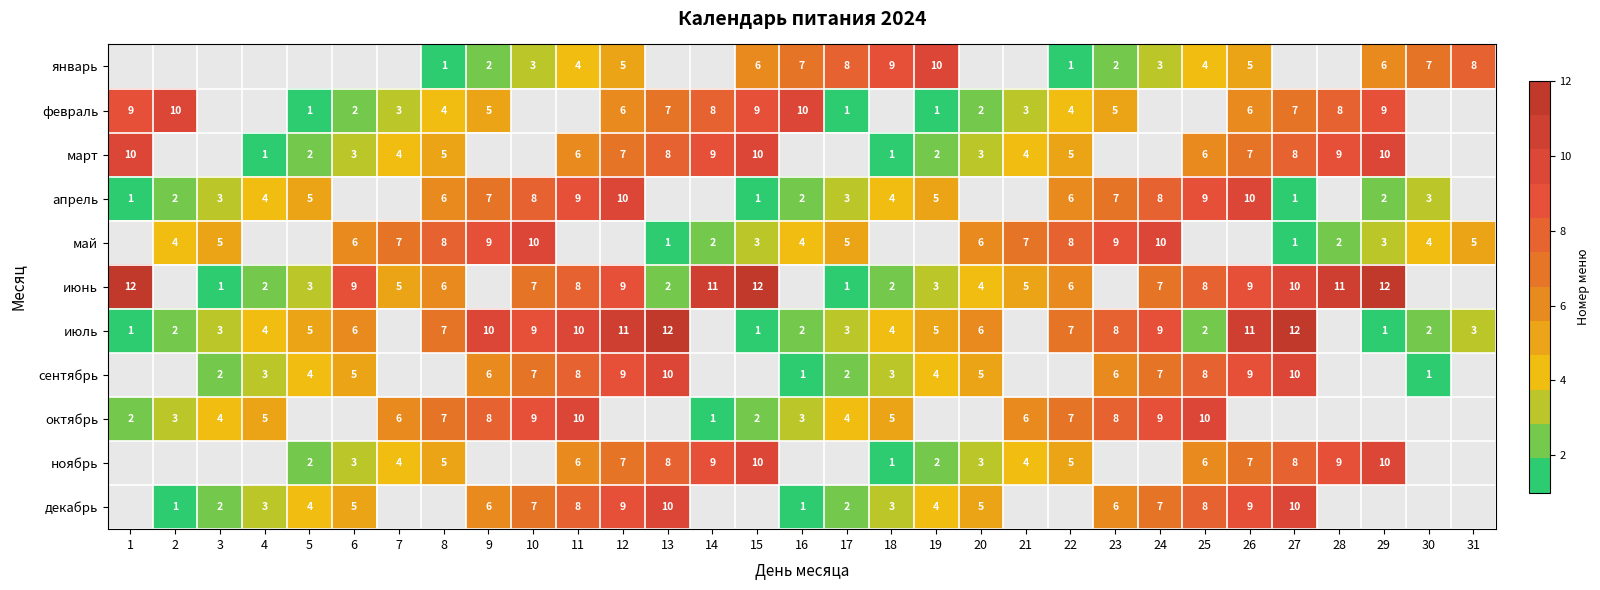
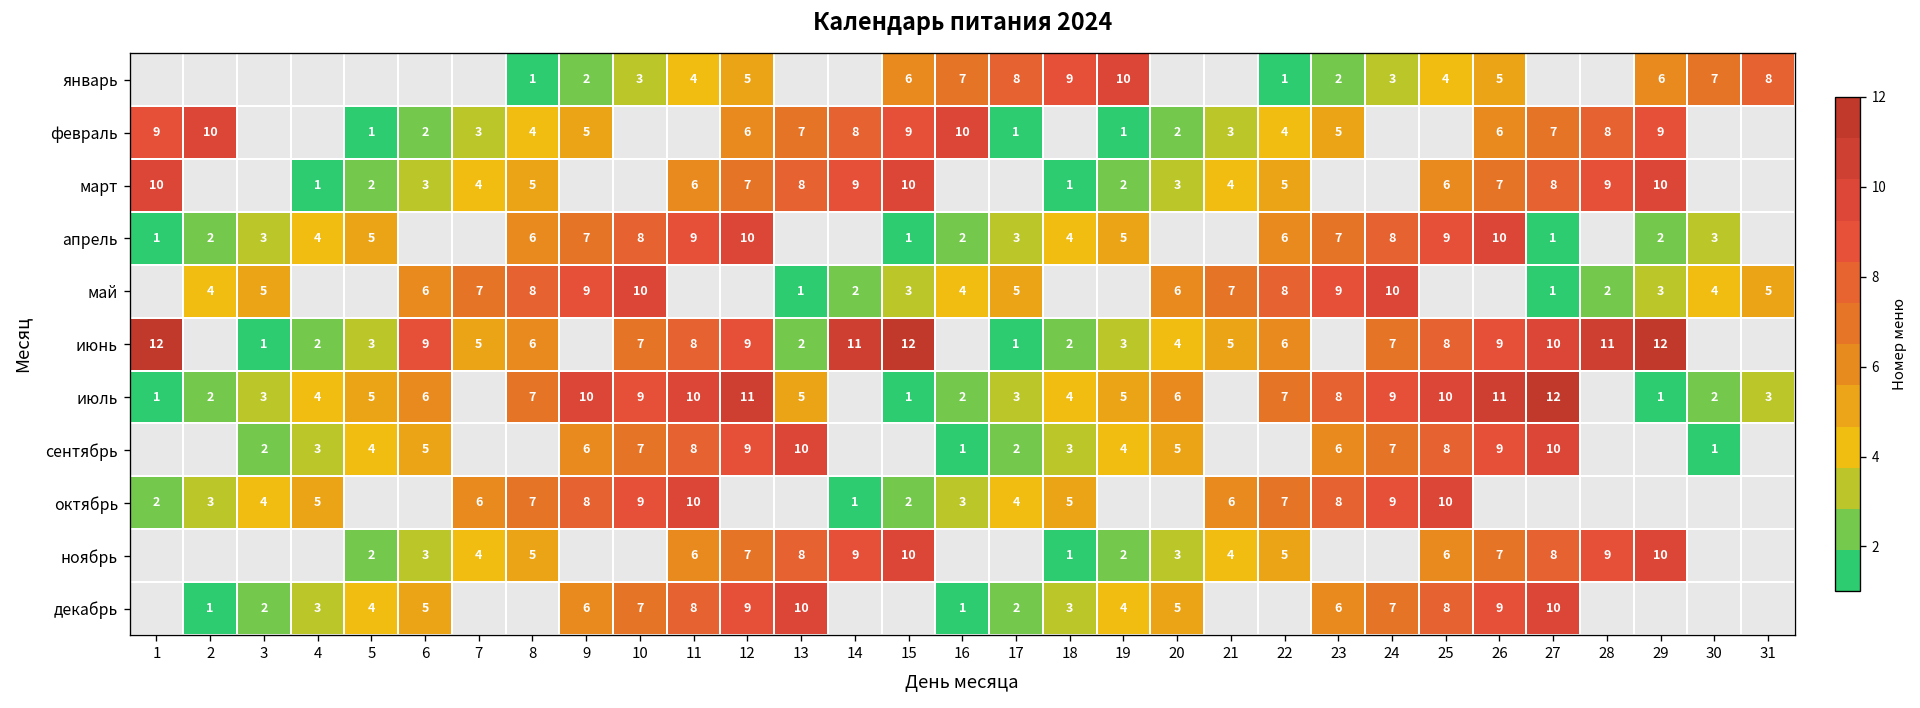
  {
    "июль": {
      "1": 1,
      "2": 2,
      "3": 3,
      "4": 4,
      "5": 5,
      "6": 6,
      "8": 7,
      "9": 10,
      "10": 9,
      "11": 10,
      "12": 11,
-     "13": 12,
+     "13": 5,
      "15": 1,
      "16": 2,
      "17": 3,
      "18": 4,
      "19": 5,
      "20": 6,
      "22": 7,
      "23": 8,
      "24": 9,
-     "25": 2,
+     "25": 10,
      "26": 11,
      "27": 12,
      "29": 1,
      "30": 2,
      "31": 3
    }
  }
